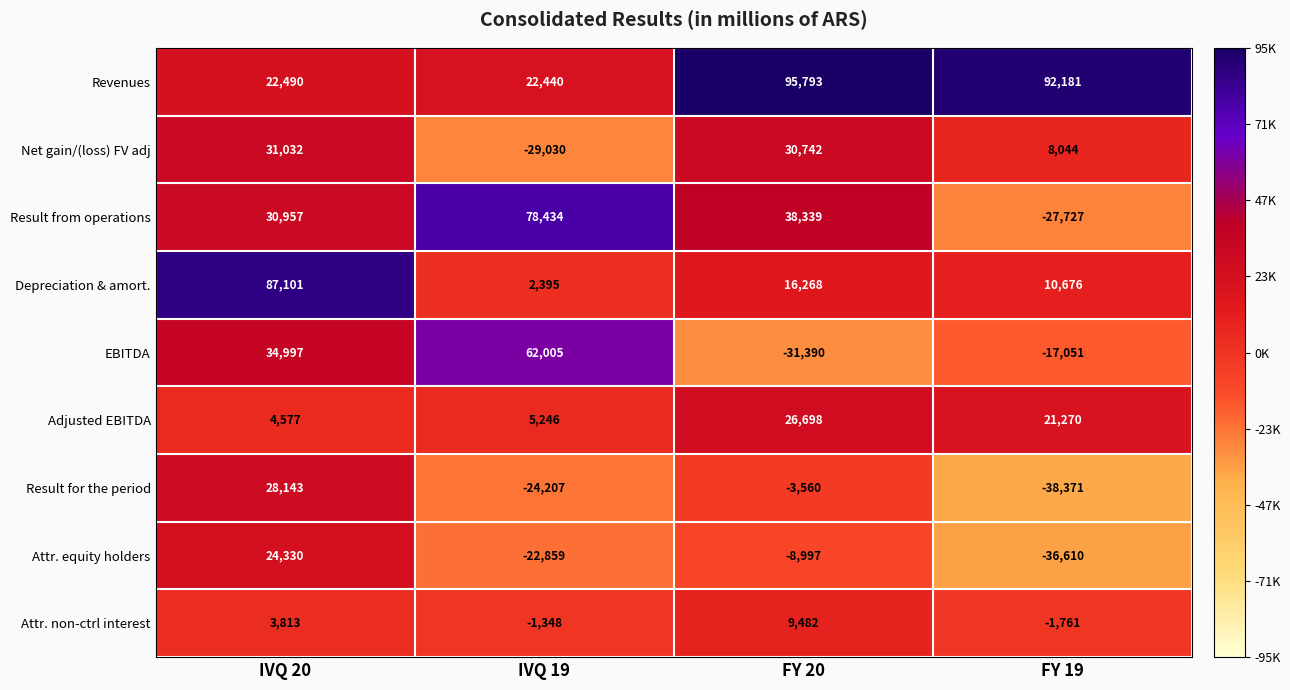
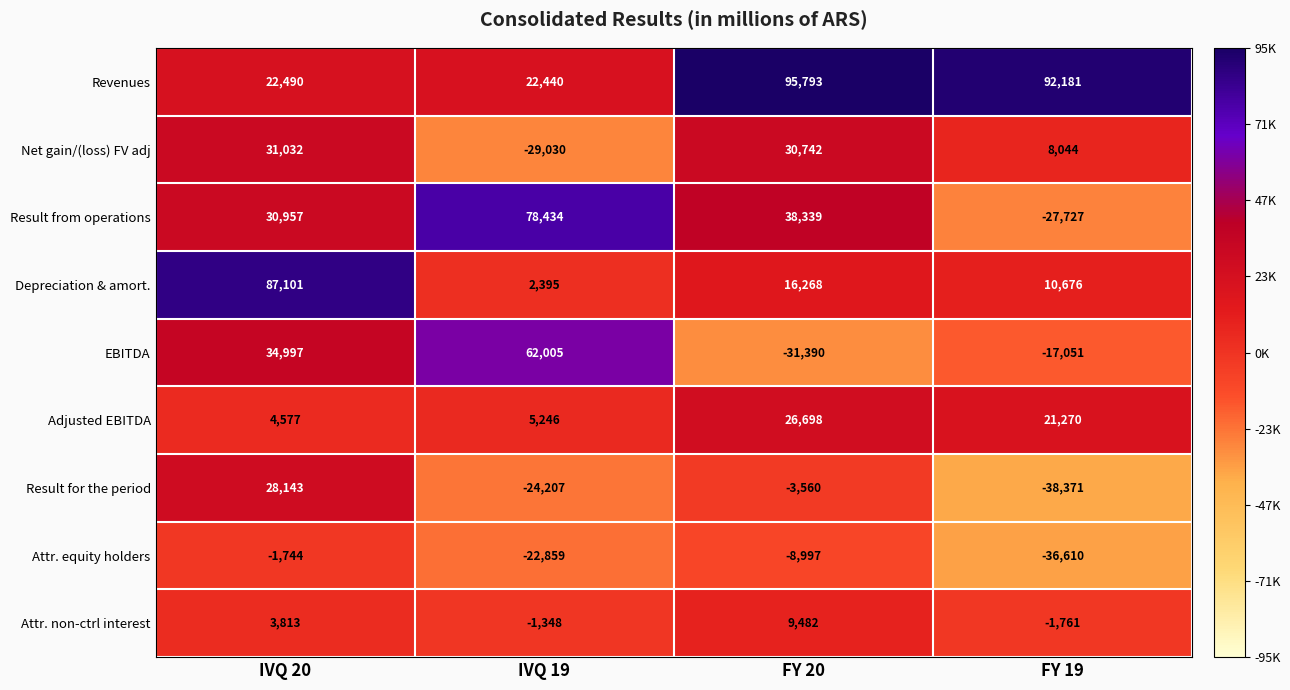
  {
    "Revenues": {
      "IVQ 20": "22,490",
      "IVQ 19": "22,440",
      "FY 20": "95,793",
      "FY 19": "92,181"
    },
    "Net gain/(loss) FV adj": {
      "IVQ 20": "31,032",
      "IVQ 19": "-29,030",
      "FY 20": "30,742",
      "FY 19": "8,044"
    },
    "Result from operations": {
      "IVQ 20": "30,957",
      "IVQ 19": "78,434",
      "FY 20": "38,339",
      "FY 19": "-27,727"
    },
    "Depreciation & amort.": {
      "IVQ 20": "87,101",
      "IVQ 19": "2,395",
      "FY 20": "16,268",
      "FY 19": "10,676"
    },
    "EBITDA": {
      "IVQ 20": "34,997",
      "IVQ 19": "62,005",
      "FY 20": "-31,390",
      "FY 19": "-17,051"
    },
    "Adjusted EBITDA": {
      "IVQ 20": "4,577",
      "IVQ 19": "5,246",
      "FY 20": "26,698",
      "FY 19": "21,270"
    },
    "Result for the period": {
      "IVQ 20": "28,143",
      "IVQ 19": "-24,207",
      "FY 20": "-3,560",
      "FY 19": "-38,371"
    },
    "Attr. equity holders": {
-     "IVQ 20": "24,330",
+     "IVQ 20": "-1,744",
      "IVQ 19": "-22,859",
      "FY 20": "-8,997",
      "FY 19": "-36,610"
    },
    "Attr. non-ctrl interest": {
      "IVQ 20": "3,813",
      "IVQ 19": "-1,348",
      "FY 20": "9,482",
      "FY 19": "-1,761"
    }
  }
